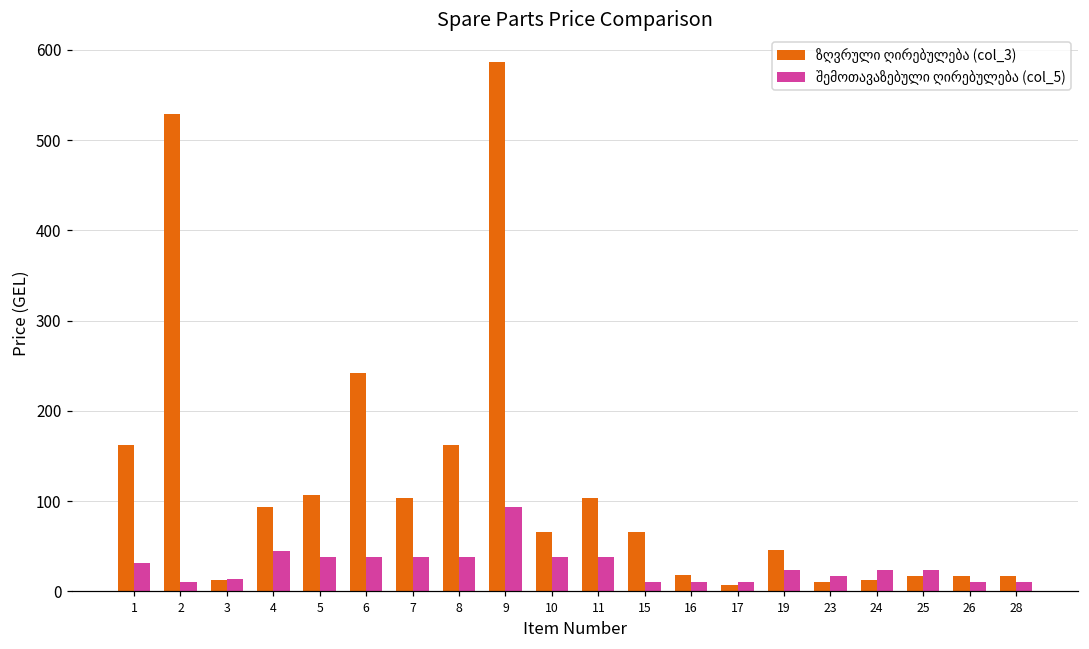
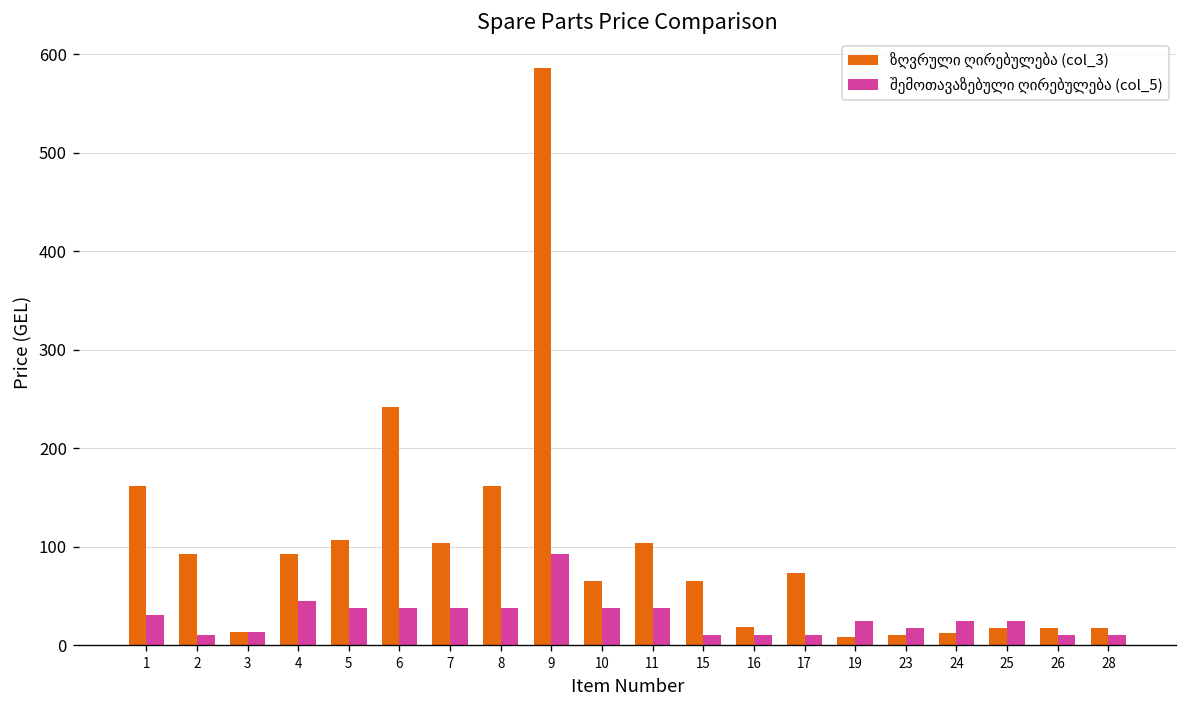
  {
    "ზღვრული ღირებულება (col_3)": {
      "1": 160,
-     "2": 530,
+     "2": 90,
      "3": 10,
      "4": 90,
      "5": 110,
      "6": 240,
      "7": 100,
      "8": 160,
      "9": 590,
      "10": 70,
      "11": 100,
      "15": 70,
      "16": 20,
-     "17": 10,
-     "19": 50,
+     "17": 70,
+     "19": 10,
      "23": 10,
      "24": 10,
      "25": 20,
      "26": 20,
      "28": 20
    },
    "შემოთავაზებული ღირებულება (col_5)": {
      "1": 30,
      "2": 10,
      "3": 10,
      "4": 40,
      "5": 40,
      "6": 40,
      "7": 40,
      "8": 40,
      "9": 90,
      "10": 40,
      "11": 40,
      "15": 10,
      "16": 10,
      "17": 10,
      "19": 20,
      "23": 20,
      "24": 20,
      "25": 20,
      "26": 10,
      "28": 10
    }
  }
